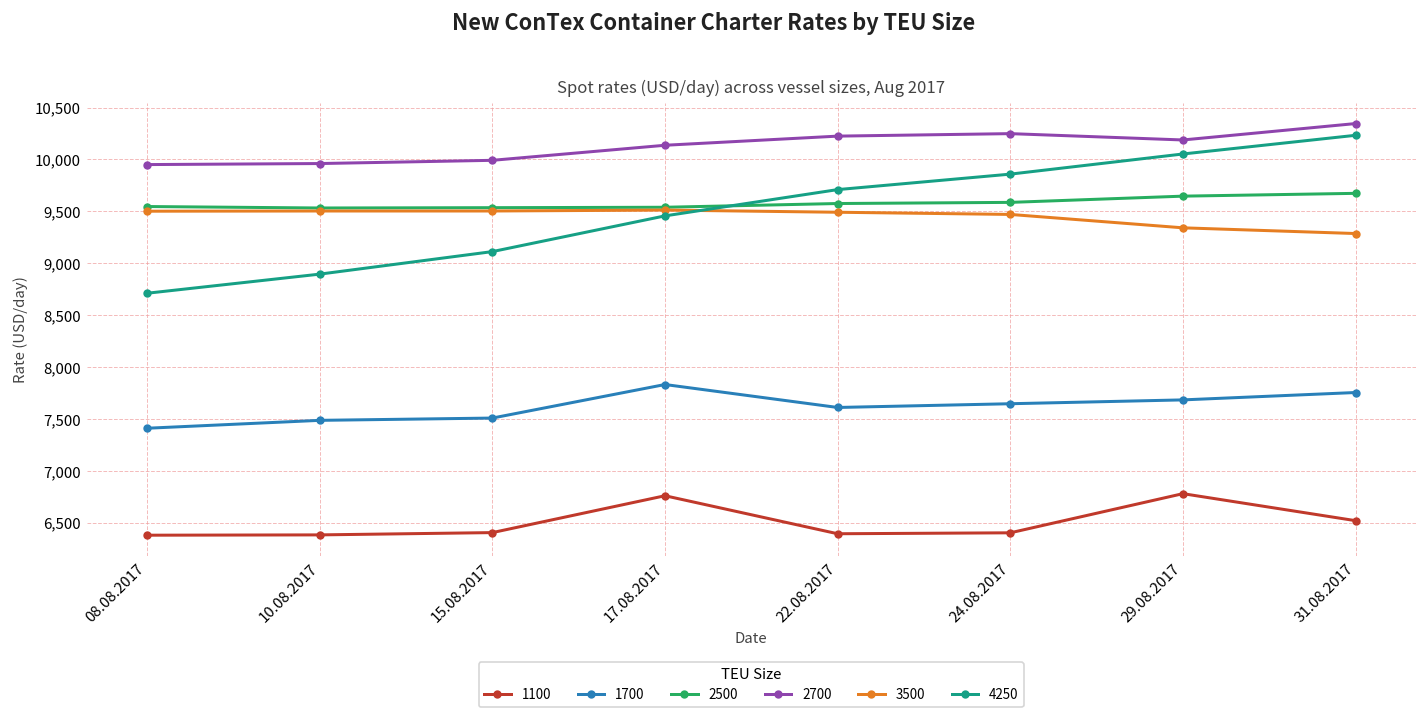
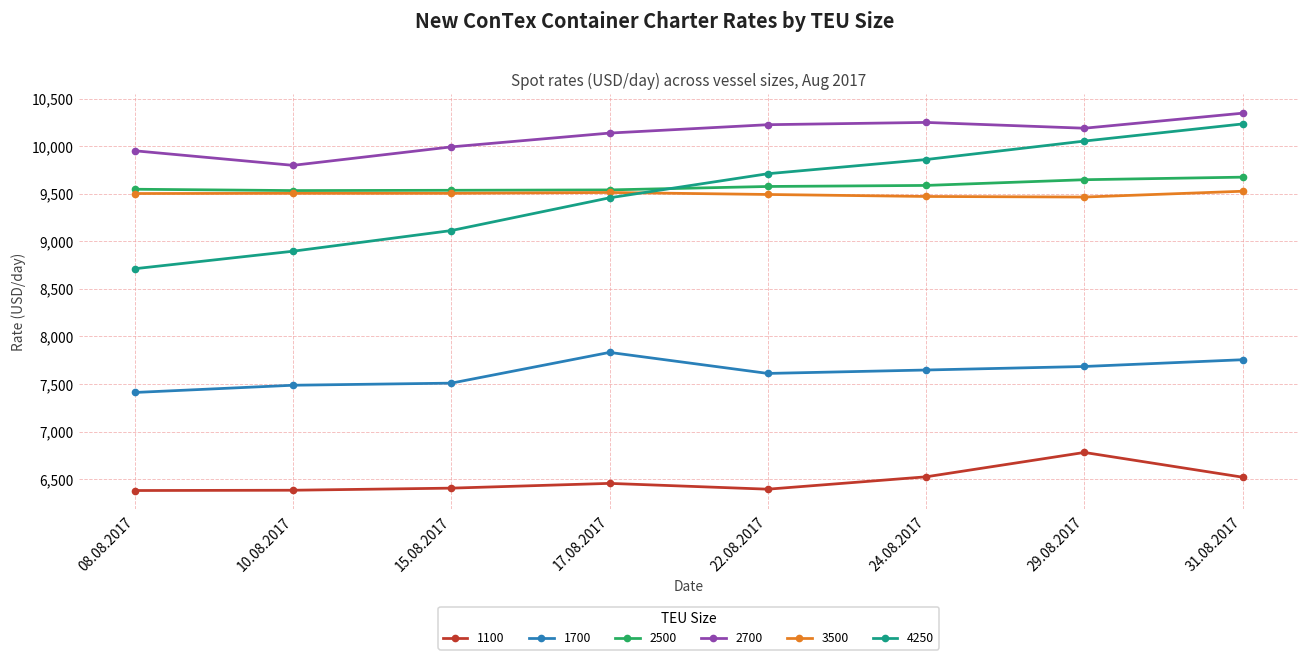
  {
    "1100": {
      "08.08.2017": "6,400",
      "10.08.2017": "6,400",
      "15.08.2017": "6,400",
-     "17.08.2017": "6,800",
+     "17.08.2017": "6,500",
      "22.08.2017": "6,400",
-     "24.08.2017": "6,400",
+     "24.08.2017": "6,500",
      "29.08.2017": "6,800",
      "31.08.2017": "6,500"
    },
    "1700": {
      "08.08.2017": "7,400",
      "10.08.2017": "7,500",
      "15.08.2017": "7,500",
      "17.08.2017": "7,800",
      "22.08.2017": "7,600",
      "24.08.2017": "7,600",
      "29.08.2017": "7,700",
      "31.08.2017": "7,800"
    },
    "2700": {
      "08.08.2017": "10,000",
-     "10.08.2017": "10,000",
+     "10.08.2017": "9,800",
      "15.08.2017": "10,000",
      "17.08.2017": "10,100",
      "22.08.2017": "10,200",
      "24.08.2017": "10,200",
      "29.08.2017": "10,200",
      "31.08.2017": "10,300"
    },
    "3500": {
      "08.08.2017": "9,500",
      "15.08.2017": "9,500",
      "22.08.2017": "9,500",
      "24.08.2017": "9,500",
-     "29.08.2017": "9,300",
-     "31.08.2017": "9,300"
+     "29.08.2017": "9,500",
+     "31.08.2017": "9,500"
    }
  }
